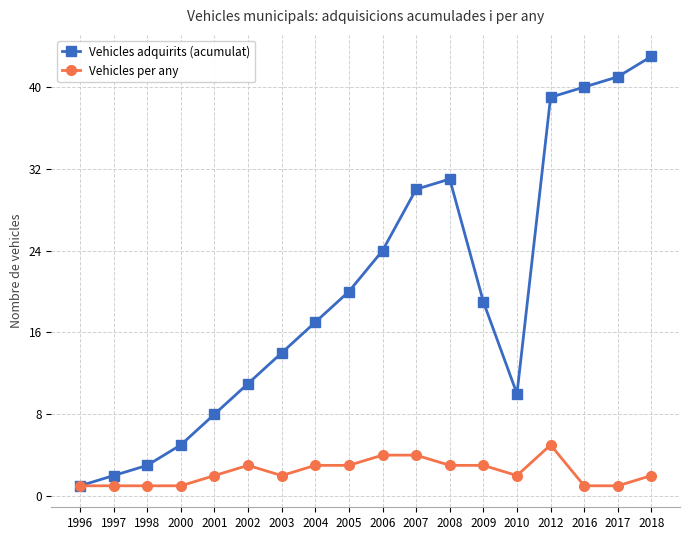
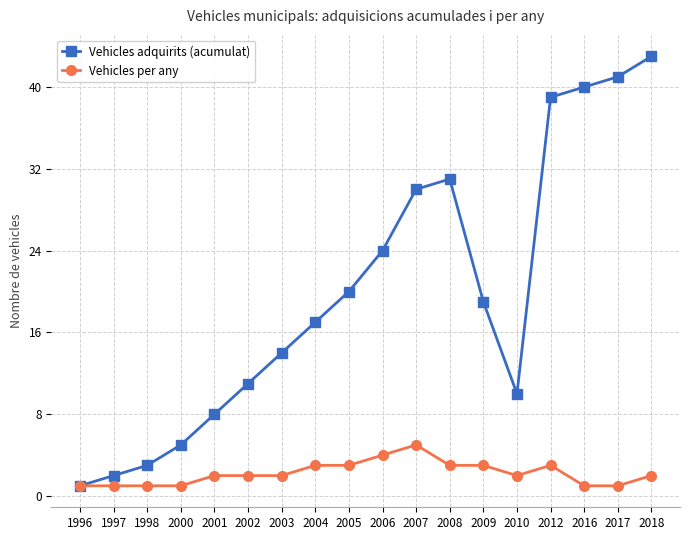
  {
    "Vehicles adquirits (acumulat)": {
      "1997": 2,
      "1998": 3,
      "2000": 5,
      "2001": 8,
      "2002": 11,
      "2003": 14,
      "2004": 17,
      "2005": 20,
      "2006": 24,
      "2007": 30,
      "2008": 31,
      "2009": 19,
      "2010": 10,
      "2012": 39,
      "2016": 40,
      "2017": 41,
      "2018": 43
    },
    "Vehicles per any": {
      "1997": 1,
      "1998": 1,
      "2000": 1,
      "2001": 2,
-     "2002": 3,
+     "2002": 2,
      "2003": 2,
      "2004": 3,
      "2005": 3,
      "2006": 4,
-     "2007": 4,
+     "2007": 5,
      "2008": 3,
      "2009": 3,
      "2010": 2,
-     "2012": 5,
+     "2012": 3,
      "2016": 1,
      "2017": 1,
      "2018": 2
    }
  }
